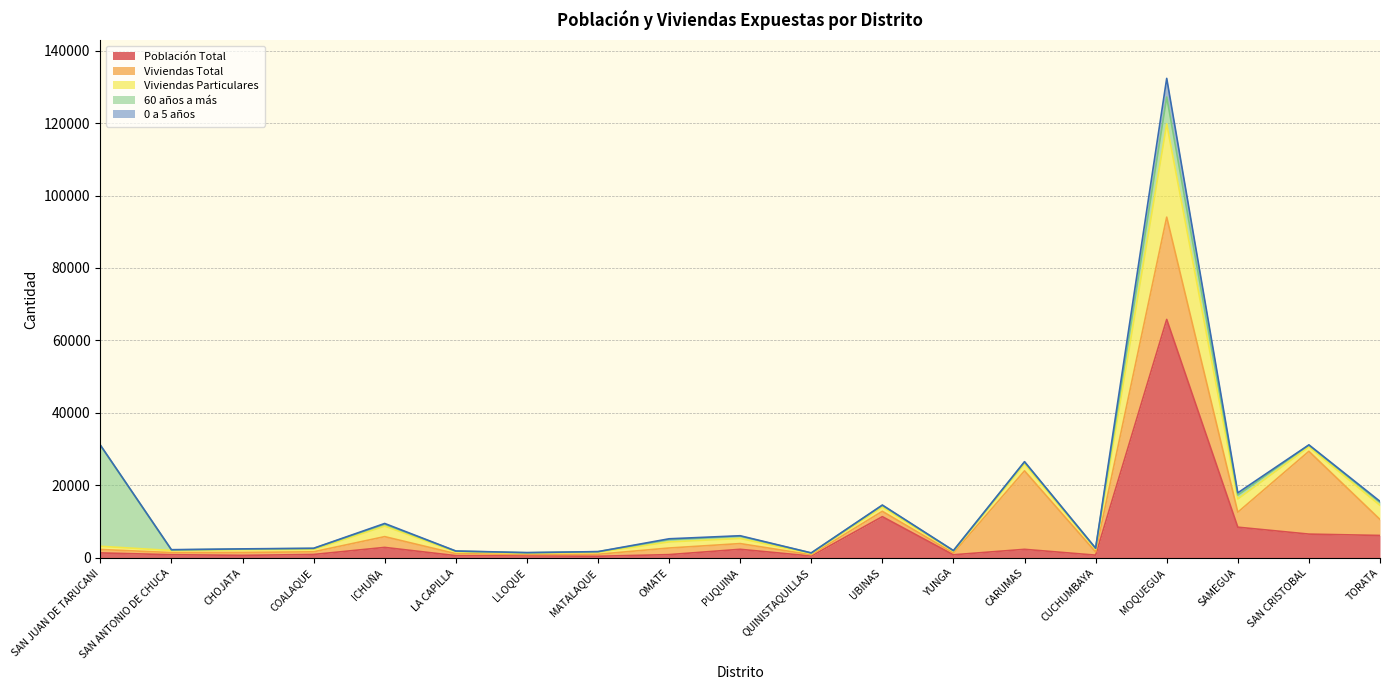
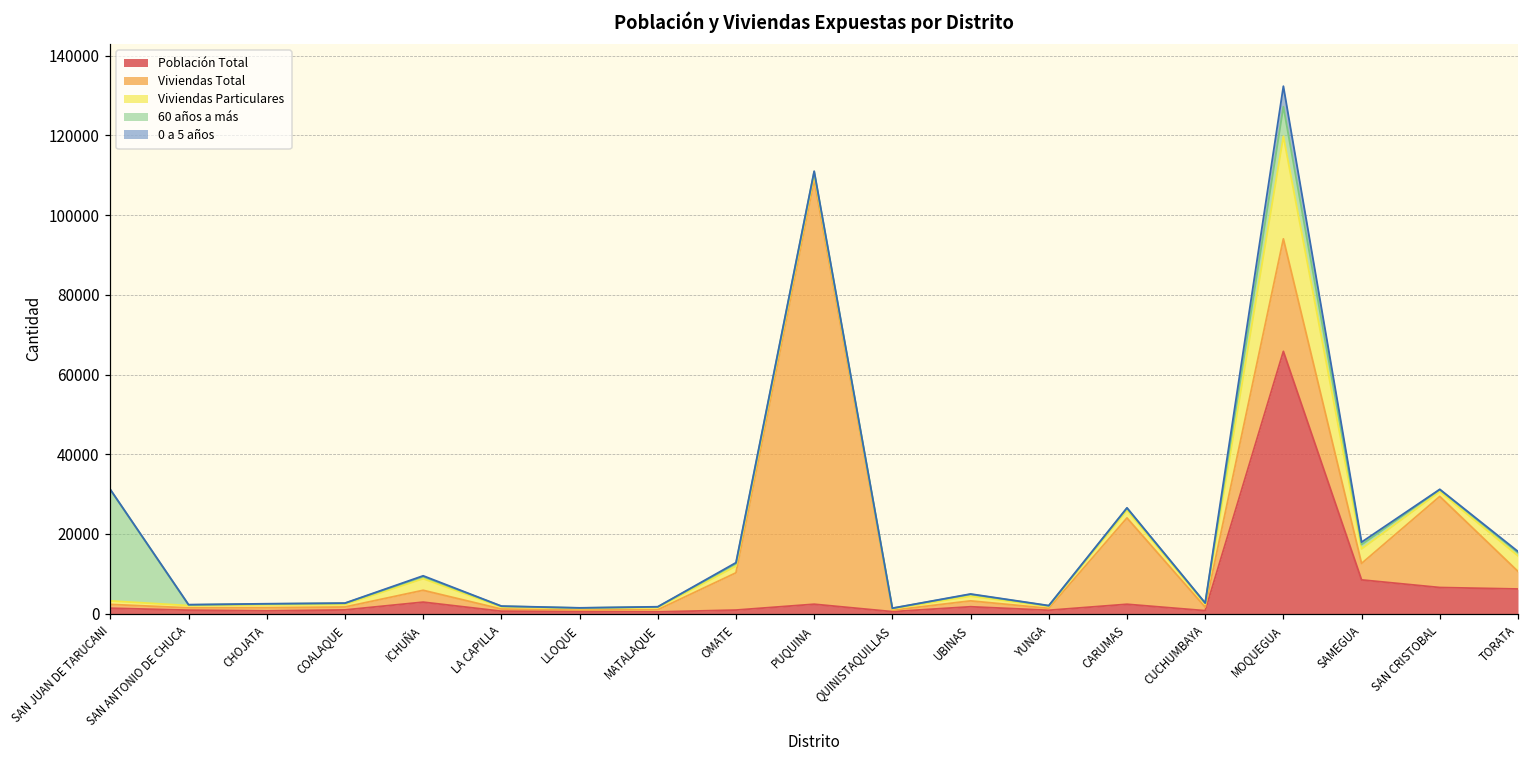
  {
    "Población Total": {
      "SAN JUAN DE TARUCANI": 1000,
      "CHOJATA": 1000,
      "COALAQUE": 1000,
      "ICHUÑA": 3000,
      "OMATE": 1000,
      "PUQUINA": 2000,
-     "UBINAS": 11000,
+     "UBINAS": 2000,
      "CARUMAS": 2000,
      "CUCHUMBAYA": 1000,
      "MOQUEGUA": 66000,
      "SAMEGUA": 8000,
      "SAN CRISTOBAL": 7000,
      "TORATA": 6000
    },
    "Viviendas Total": {
      "SAN JUAN DE TARUCANI": 1000,
      "CHOJATA": 1000,
      "ICHUÑA": 3000,
-     "OMATE": 2000,
-     "PUQUINA": 2000,
+     "OMATE": 9000,
+     "PUQUINA": 106000,
      "UBINAS": 1000,
      "CARUMAS": 22000,
      "CUCHUMBAYA": 1000,
      "MOQUEGUA": 28000,
      "SAMEGUA": 4000,
      "SAN CRISTOBAL": 23000,
      "TORATA": 4000
    },
    "Viviendas Particulares": {
      "SAN JUAN DE TARUCANI": 1000,
      "MOQUEGUA": 26000,
      "SAMEGUA": 4000,
      "TORATA": 4000
    },
    "60 años a más": {
      "MOQUEGUA": 7000
    },
    "0 a 5 años": {
      "MOQUEGUA": 5000
    }
  }
